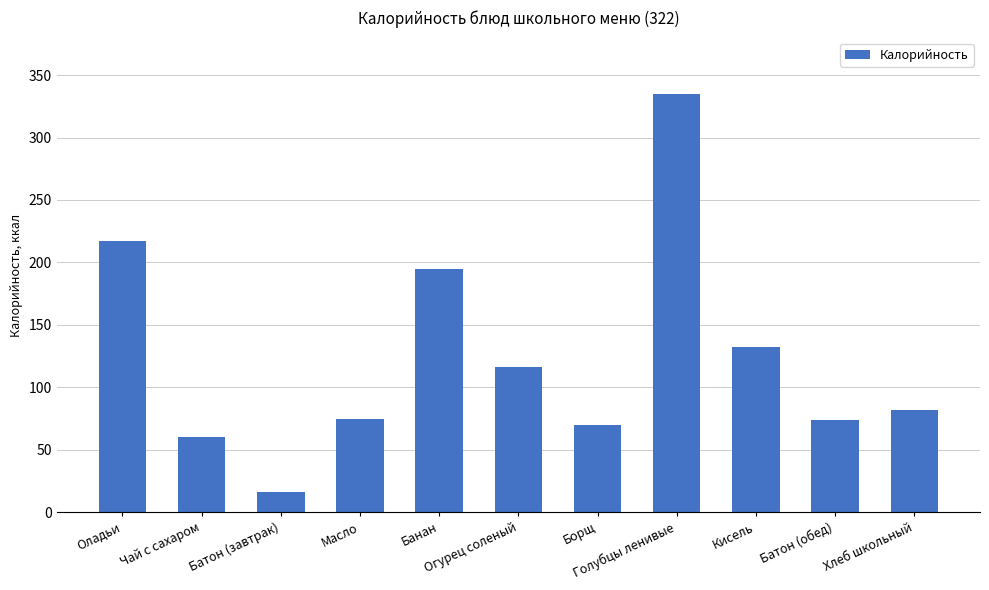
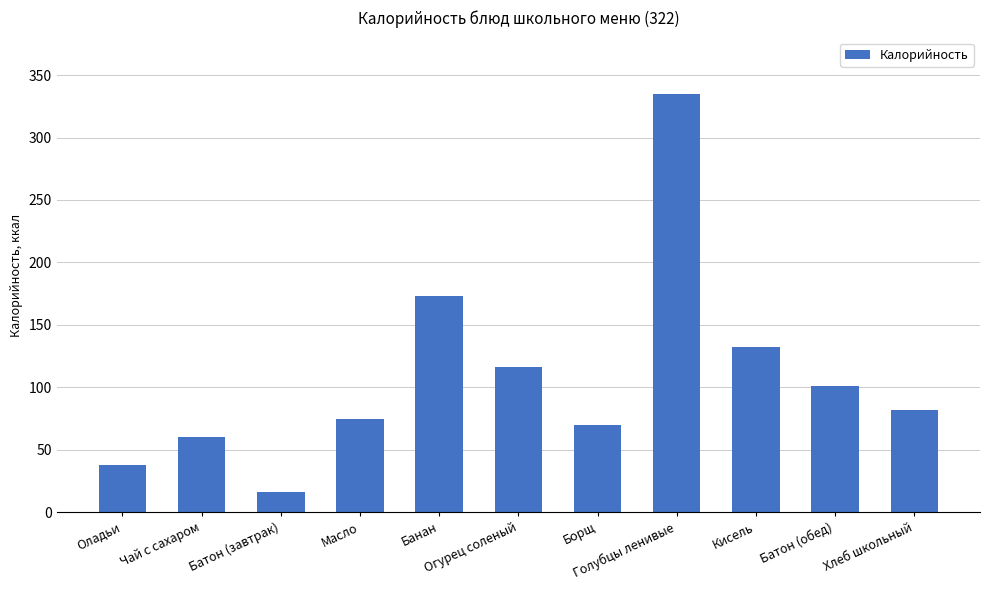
  {
-   "Оладьи": 217,
+   "Оладьи": 38,
    "Чай с сахаром": 60,
    "Батон (завтрак)": 16,
    "Масло": 75,
-   "Банан": 195,
+   "Банан": 173,
    "Огурец соленый": 116,
    "Борщ": 70,
    "Голубцы ленивые": 335,
    "Кисель": 132,
-   "Батон (обед)": 74,
+   "Батон (обед)": 101,
    "Хлеб школьный": 82
  }
